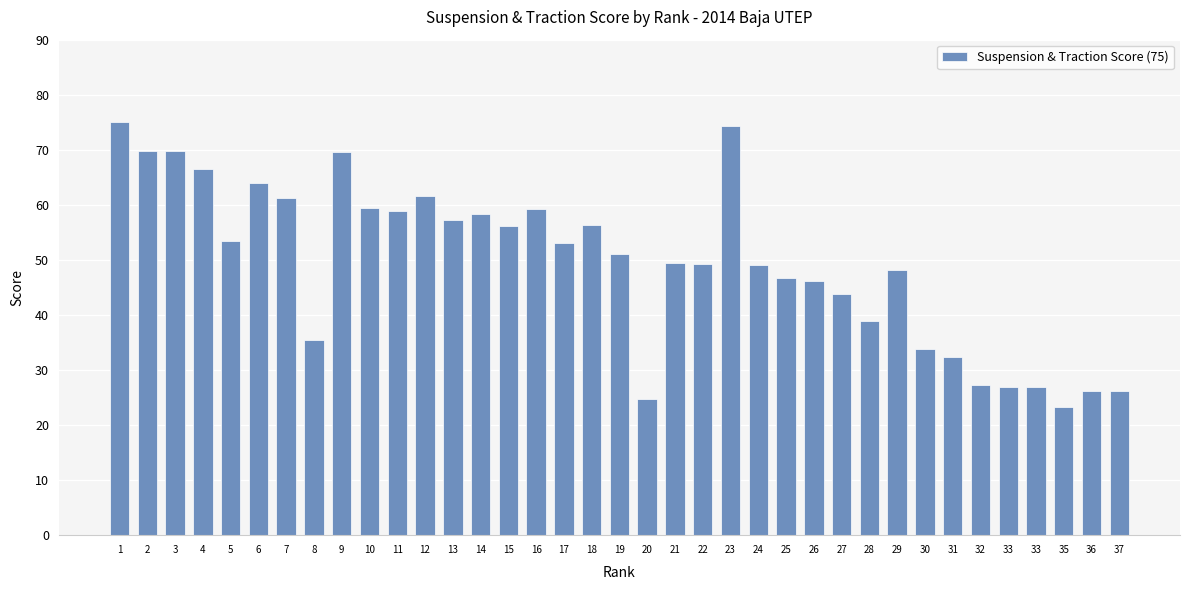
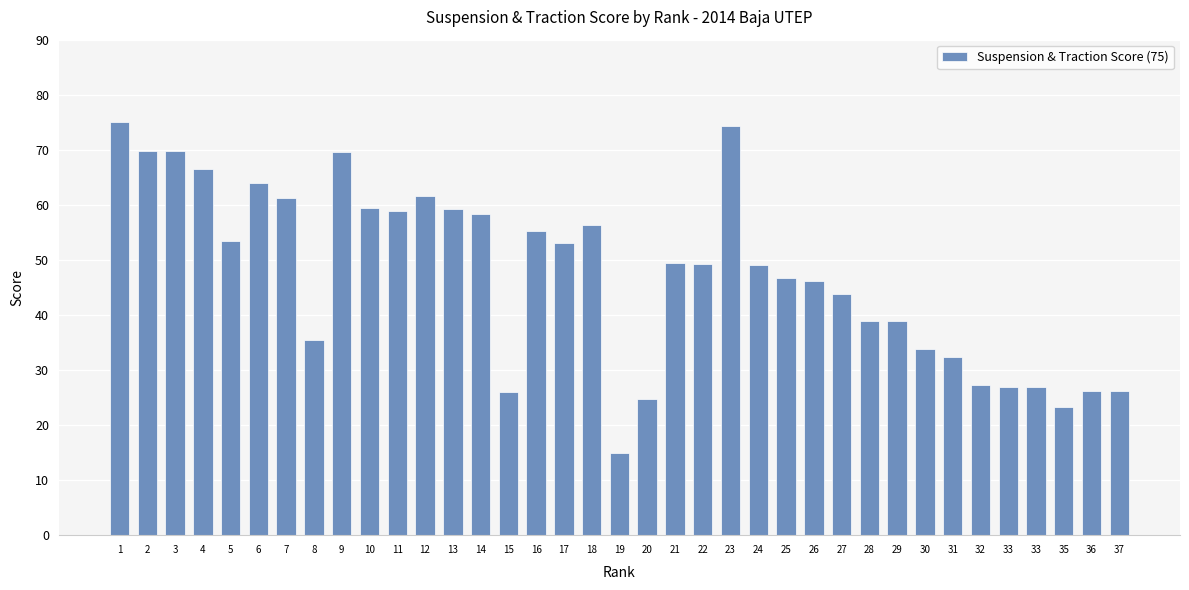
  {
    "1": 75,
    "2": 70,
    "3": 70,
    "4": 66,
    "5": 53,
    "6": 64,
    "7": 61,
    "8": 35,
    "9": 70,
    "10": 59,
    "11": 59,
    "12": 62,
-   "13": 57,
+   "13": 59,
    "14": 58,
-   "15": 56,
-   "16": 59,
+   "15": 26,
+   "16": 55,
    "17": 53,
    "18": 56,
-   "19": 51,
+   "19": 15,
    "20": 25,
    "21": 49,
    "22": 49,
    "23": 74,
    "24": 49,
    "25": 47,
    "26": 46,
    "27": 44,
    "28": 39,
-   "29": 48,
+   "29": 39,
    "30": 34,
    "31": 32,
    "32": 27,
    "35": 23,
    "36": 26,
    "37": 26
  }
